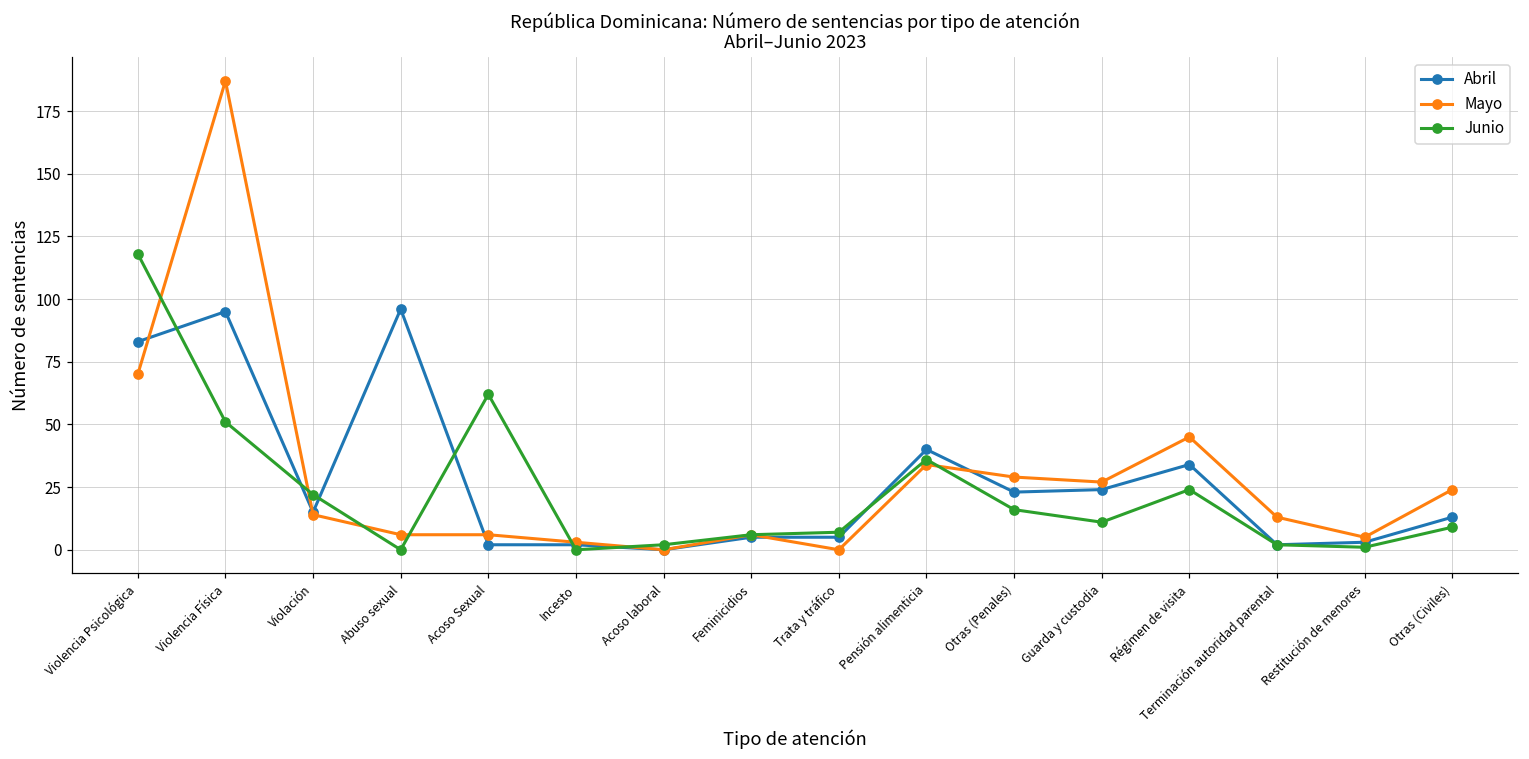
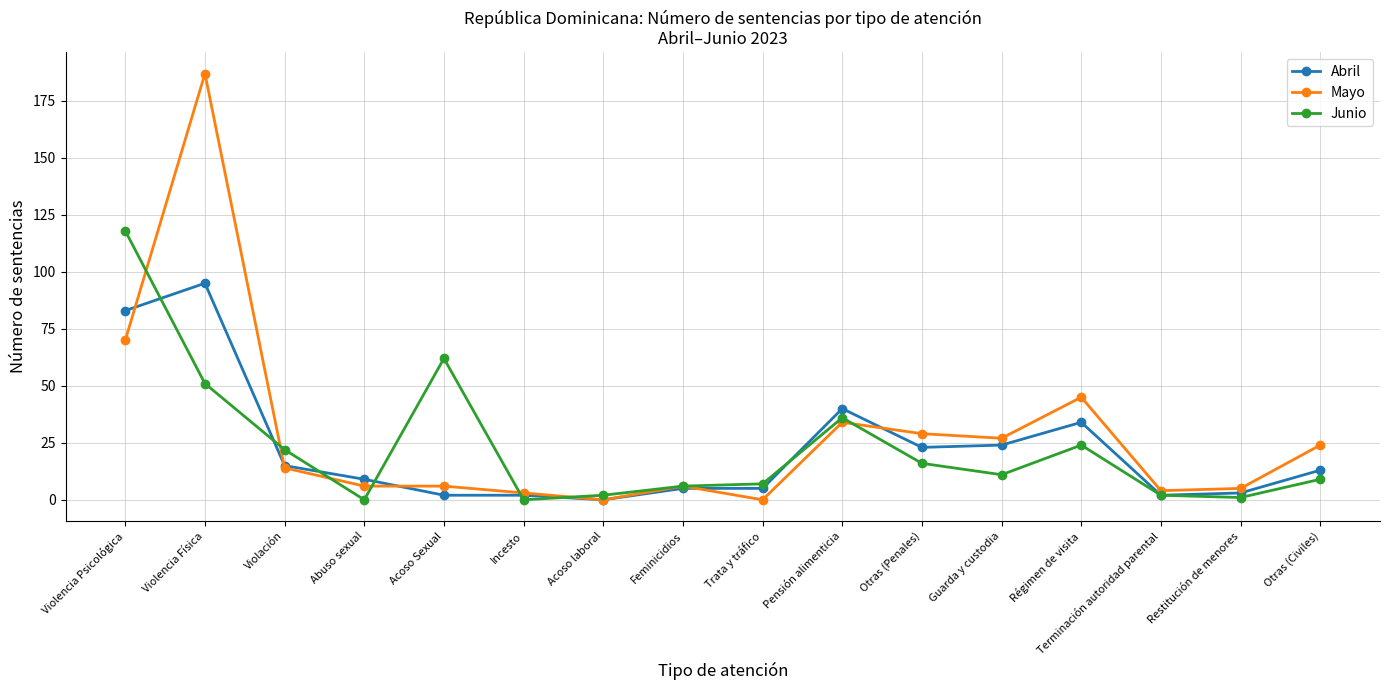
  {
    "Abril": {
      "Violencia Psicológica": 83,
      "Violencia Física": 95,
-     "Abuso sexual": 96,
+     "Abuso sexual": 9,
      "Acoso Sexual": 2,
      "Trata y tráfico": 5,
      "Pensión alimenticia": 40,
      "Otras (Penales)": 23,
      "Guarda y custodia": 24,
      "Régimen de visita": 34,
      "Restitución de menores": 3,
      "Otras (Civiles)": 13
    },
    "Mayo": {
      "Violencia Psicológica": 70,
      "Violencia Física": 187,
      "Abuso sexual": 6,
      "Acoso Sexual": 6,
      "Trata y tráfico": 0,
      "Pensión alimenticia": 34,
      "Otras (Penales)": 29,
      "Guarda y custodia": 27,
      "Régimen de visita": 45,
-     "Terminación autoridad parental": 13,
+     "Terminación autoridad parental": 4,
      "Restitución de menores": 5,
      "Otras (Civiles)": 24
    },
    "Junio": {
      "Violencia Psicológica": 118,
      "Violencia Física": 51,
      "Violación": 22,
      "Abuso sexual": 0,
      "Acoso Sexual": 62,
      "Incesto": 0,
      "Acoso laboral": 2,
      "Trata y tráfico": 7,
      "Pensión alimenticia": 36,
      "Otras (Penales)": 16,
      "Guarda y custodia": 11,
      "Régimen de visita": 24,
      "Restitución de menores": 1,
      "Otras (Civiles)": 9
    }
  }
